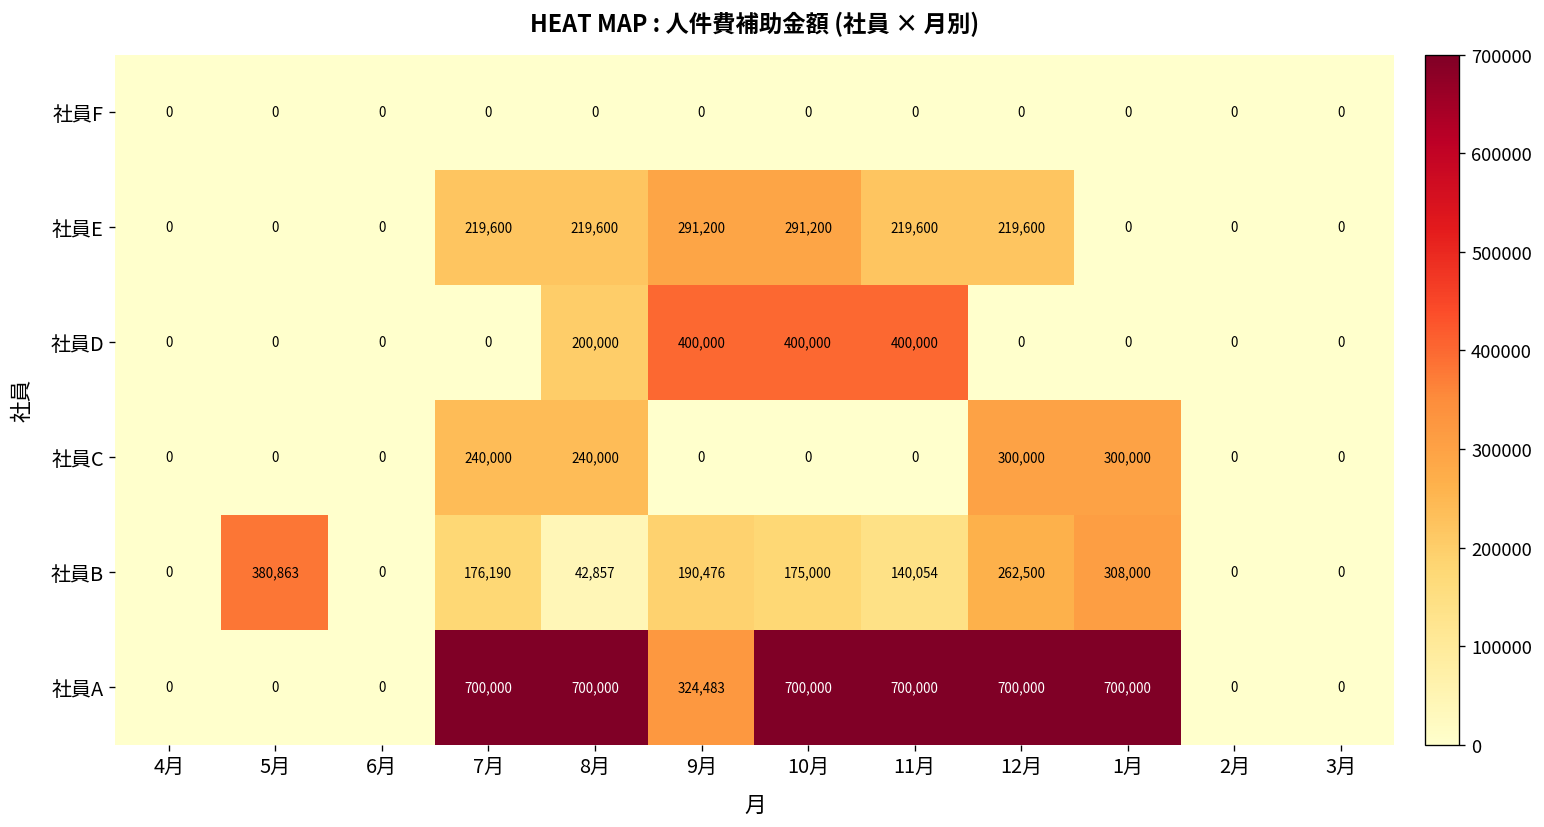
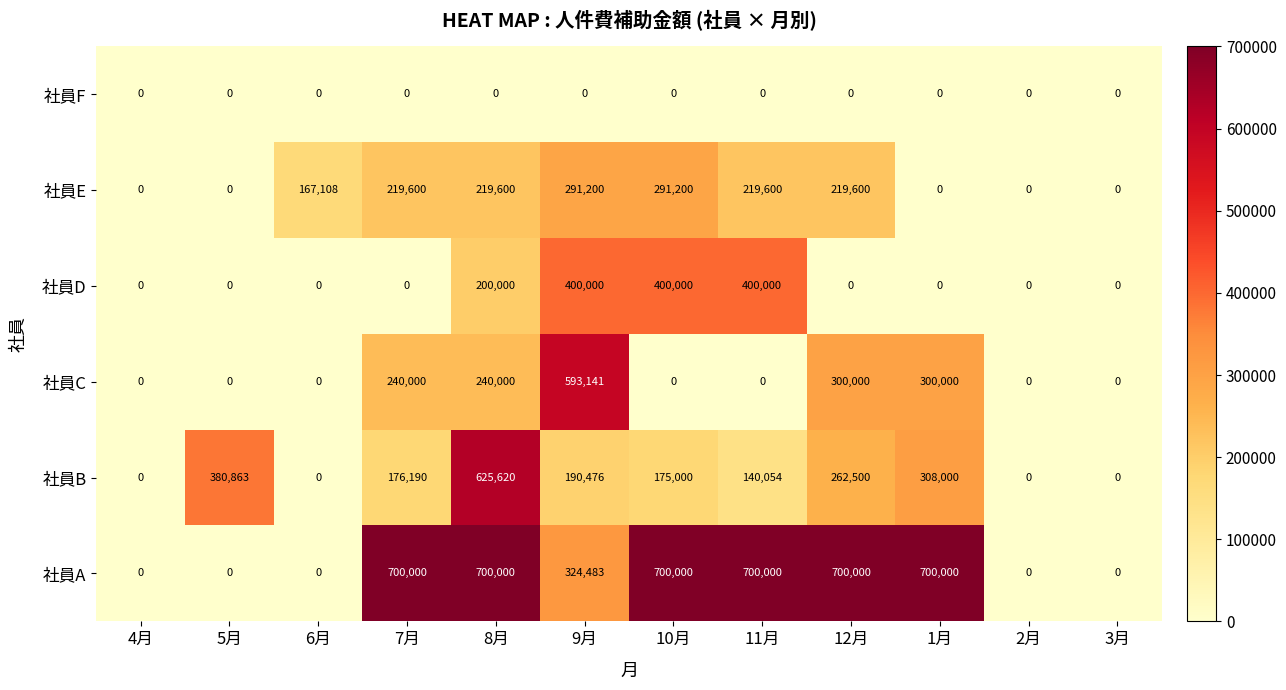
  {
    "社員F": {
      "4月": "0",
      "5月": "0",
      "6月": "0",
      "7月": "0",
      "8月": "0",
      "9月": "0",
      "10月": "0",
      "11月": "0",
      "12月": "0",
      "1月": "0",
      "2月": "0",
      "3月": "0"
    },
    "社員E": {
      "4月": "0",
      "5月": "0",
-     "6月": "0",
+     "6月": "167,108",
      "7月": "219,600",
      "8月": "219,600",
      "9月": "291,200",
      "10月": "291,200",
      "11月": "219,600",
      "12月": "219,600",
      "1月": "0",
      "2月": "0",
      "3月": "0"
    },
    "社員D": {
      "4月": "0",
      "5月": "0",
      "6月": "0",
      "7月": "0",
      "8月": "200,000",
      "9月": "400,000",
      "10月": "400,000",
      "11月": "400,000",
      "12月": "0",
      "1月": "0",
      "2月": "0",
      "3月": "0"
    },
    "社員C": {
      "4月": "0",
      "5月": "0",
      "6月": "0",
      "7月": "240,000",
      "8月": "240,000",
-     "9月": "0",
+     "9月": "593,141",
      "10月": "0",
      "11月": "0",
      "12月": "300,000",
      "1月": "300,000",
      "2月": "0",
      "3月": "0"
    },
    "社員B": {
      "4月": "0",
      "5月": "380,863",
      "6月": "0",
      "7月": "176,190",
-     "8月": "42,857",
+     "8月": "625,620",
      "9月": "190,476",
      "10月": "175,000",
      "11月": "140,054",
      "12月": "262,500",
      "1月": "308,000",
      "2月": "0",
      "3月": "0"
    },
    "社員A": {
      "4月": "0",
      "5月": "0",
      "6月": "0",
      "7月": "700,000",
      "8月": "700,000",
      "9月": "324,483",
      "10月": "700,000",
      "11月": "700,000",
      "12月": "700,000",
      "1月": "700,000",
      "2月": "0",
      "3月": "0"
    }
  }
